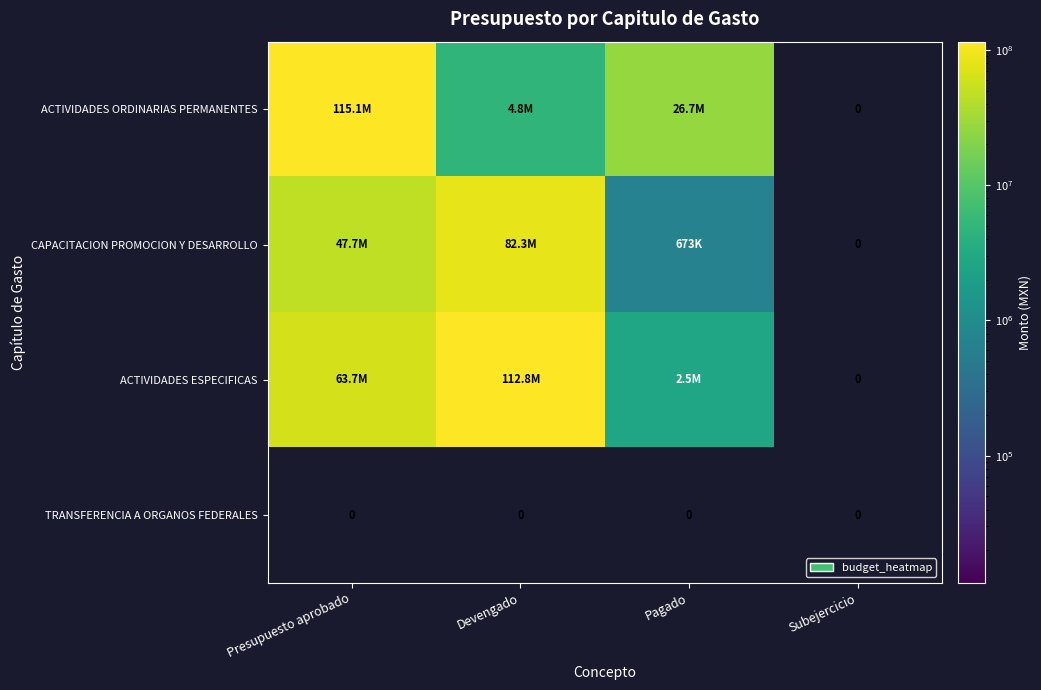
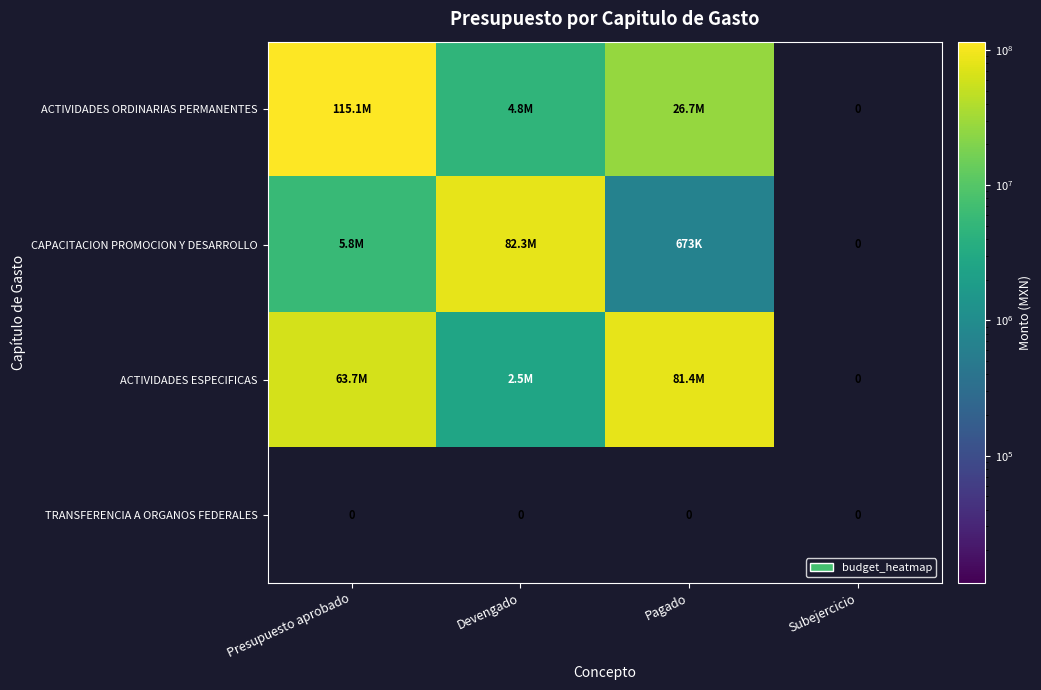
  {
    "ACTIVIDADES ORDINARIAS PERMANENTES": {
      "Presupuesto aprobado": "115.1M",
      "Devengado": "4.8M",
      "Pagado": "26.7M"
    },
    "CAPACITACION PROMOCION Y DESARROLLO": {
-     "Presupuesto aprobado": "47.7M",
+     "Presupuesto aprobado": "5.8M",
      "Devengado": "82.3M",
      "Pagado": "673K"
    },
    "ACTIVIDADES ESPECIFICAS": {
      "Presupuesto aprobado": "63.7M",
-     "Devengado": "112.8M",
-     "Pagado": "2.5M"
+     "Devengado": "2.5M",
+     "Pagado": "81.4M"
    }
  }
